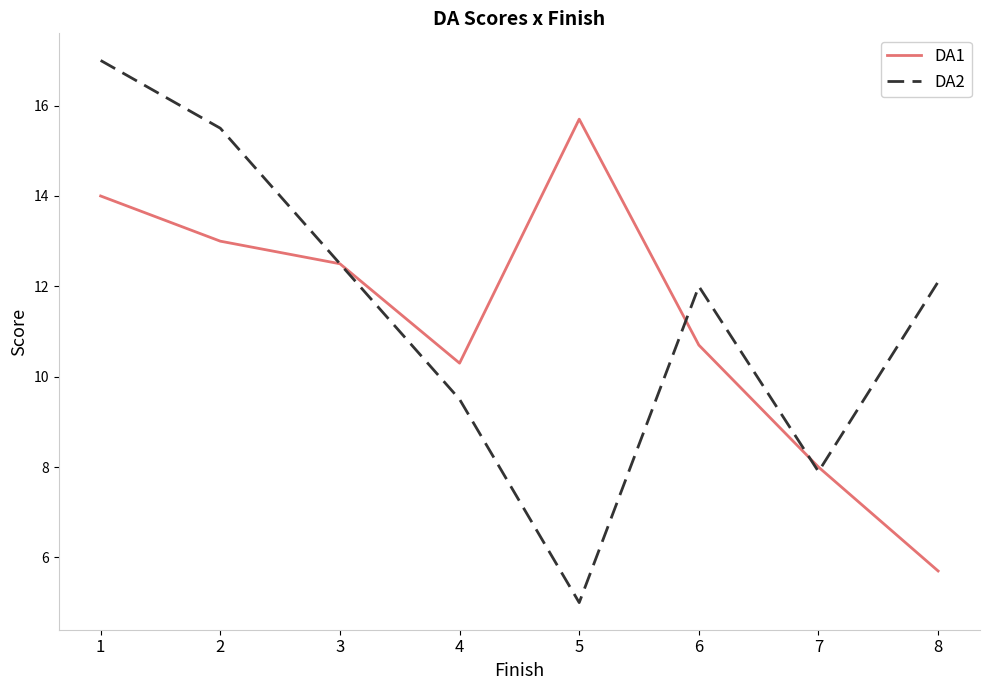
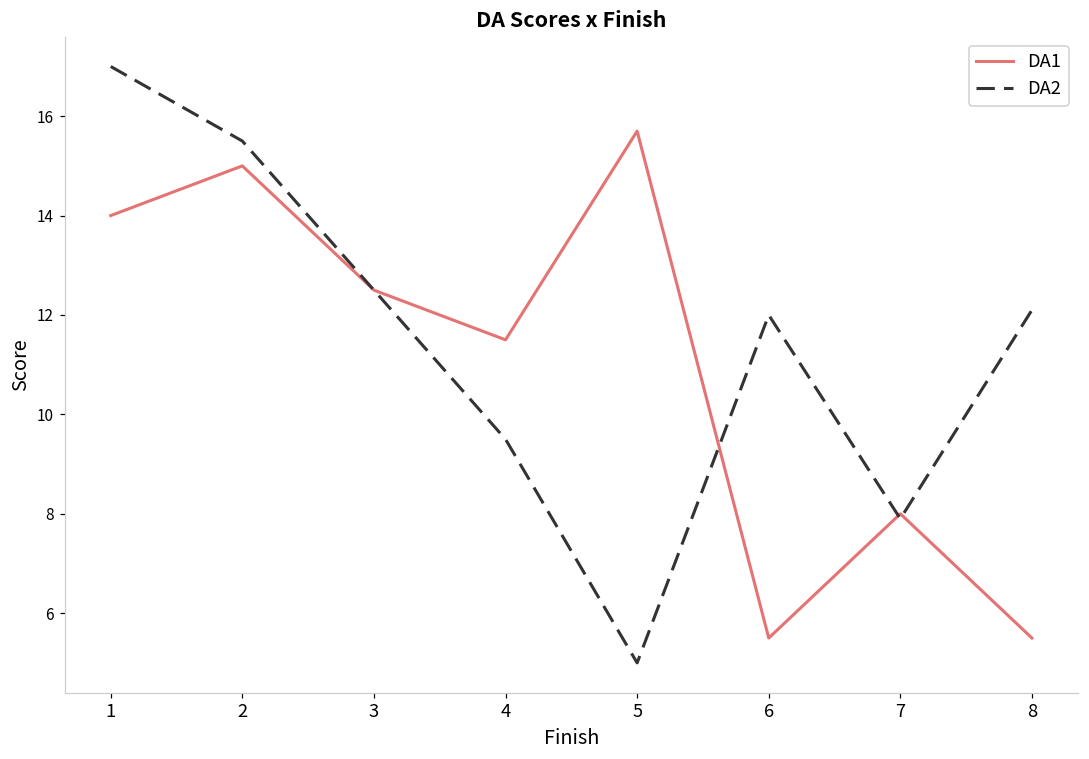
  {
    "DA1": {
      "1": 14.0,
-     "2": 13,
-     "4": 10.3,
+     "2": 15,
+     "4": 11.5,
      "5": 15.7,
-     "6": 10.7,
+     "6": 5.5,
      "7": 8.0,
-     "8": 5.7
+     "8": 5.5
    },
    "DA2": {
      "1": 17.0,
      "2": 15.5,
      "4": 9.5,
      "5": 5.0,
      "6": 12.0,
      "7": 7.9,
      "8": 12.1
    }
  }
